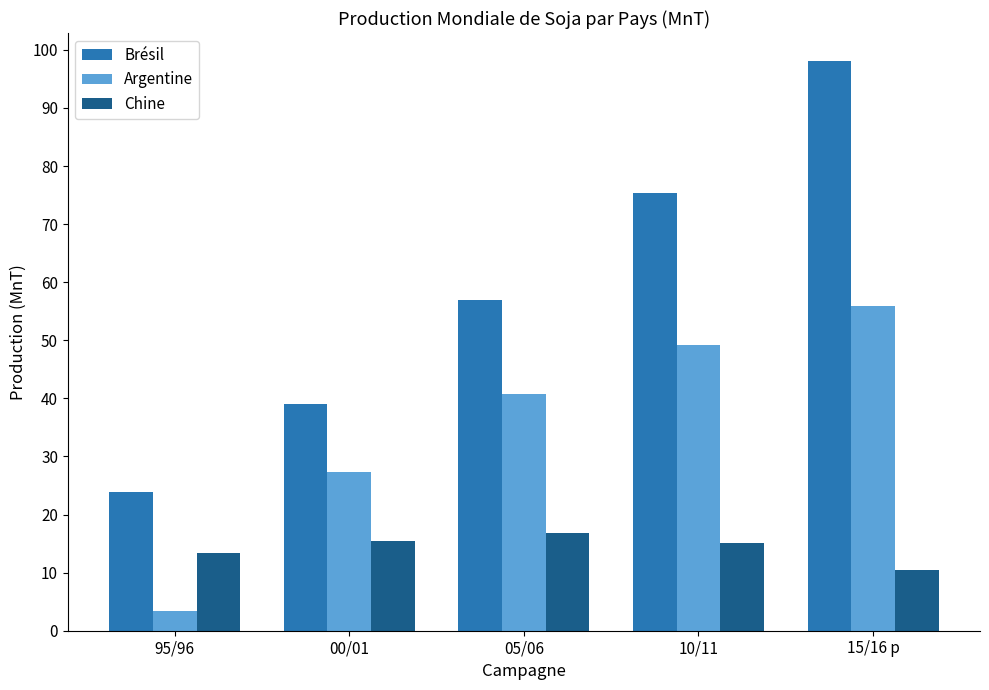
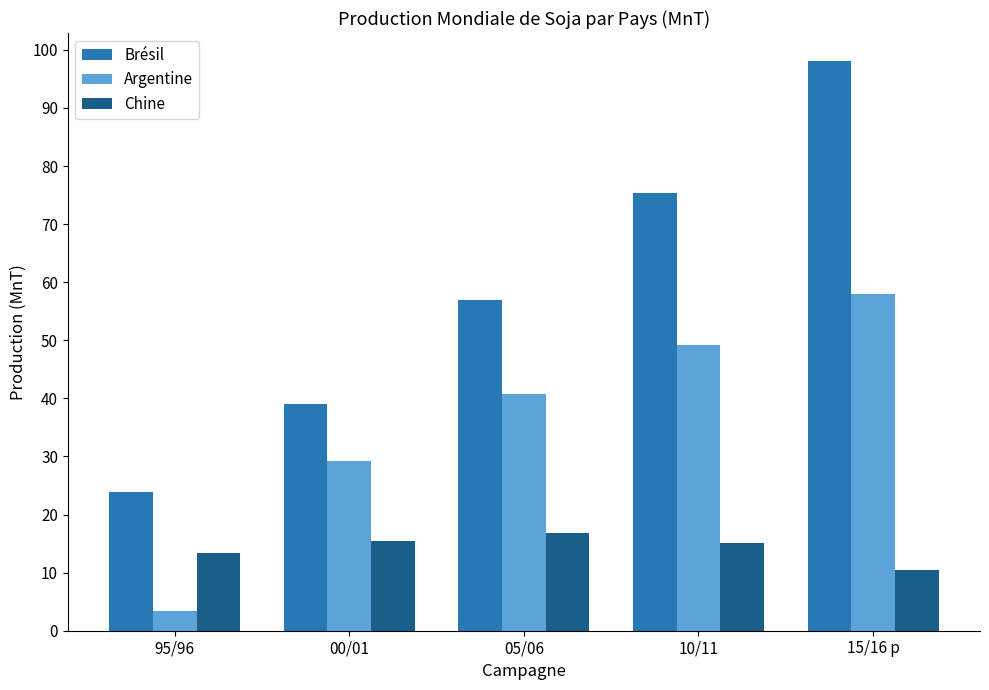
  {
    "Argentine": {
      "95/96": 3,
-     "00/01": 27,
+     "00/01": 29,
      "05/06": 41,
      "10/11": 49,
-     "15/16 p": 56
+     "15/16 p": 58
    }
  }
